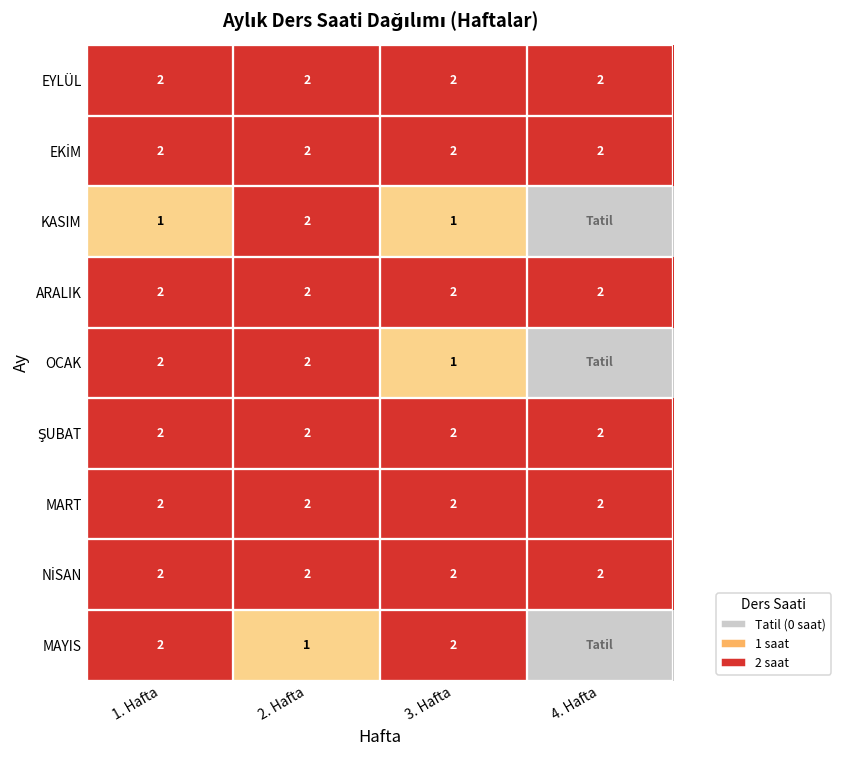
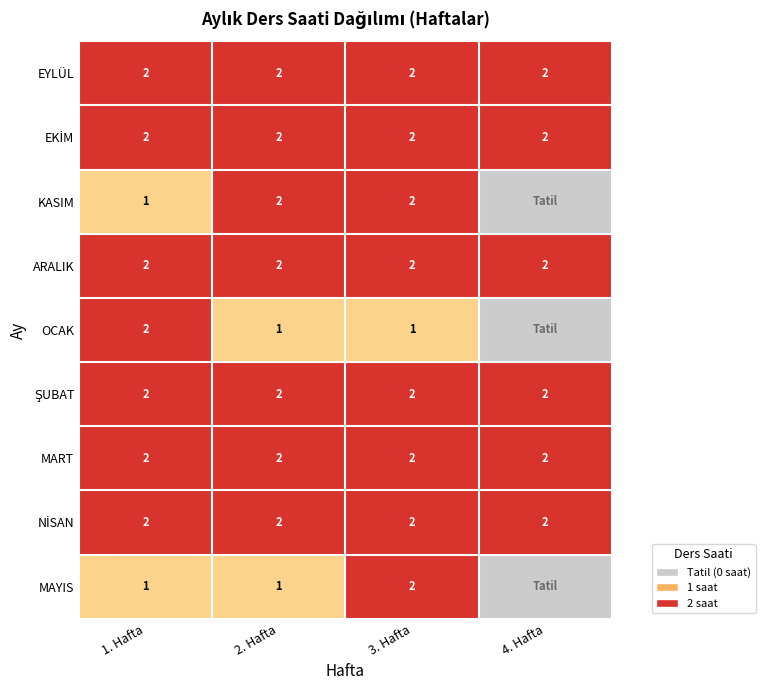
  {
    "EYLÜL": {
      "1. Hafta": 2,
      "2. Hafta": 2,
      "3. Hafta": 2,
      "4. Hafta": 2
    },
    "EKİM": {
      "1. Hafta": 2,
      "2. Hafta": 2,
      "3. Hafta": 2,
      "4. Hafta": 2
    },
    "KASIM": {
      "1. Hafta": 1,
      "2. Hafta": 2,
-     "3. Hafta": 1
+     "3. Hafta": 2
    },
    "ARALIK": {
      "1. Hafta": 2,
      "2. Hafta": 2,
      "3. Hafta": 2,
      "4. Hafta": 2
    },
    "OCAK": {
      "1. Hafta": 2,
-     "2. Hafta": 2,
+     "2. Hafta": 1,
      "3. Hafta": 1
    },
    "ŞUBAT": {
      "1. Hafta": 2,
      "2. Hafta": 2,
      "3. Hafta": 2,
      "4. Hafta": 2
    },
    "MART": {
      "1. Hafta": 2,
      "2. Hafta": 2,
      "3. Hafta": 2,
      "4. Hafta": 2
    },
    "NİSAN": {
      "1. Hafta": 2,
      "2. Hafta": 2,
      "3. Hafta": 2,
      "4. Hafta": 2
    },
    "MAYIS": {
-     "1. Hafta": 2,
+     "1. Hafta": 1,
      "2. Hafta": 1,
      "3. Hafta": 2
    }
  }
